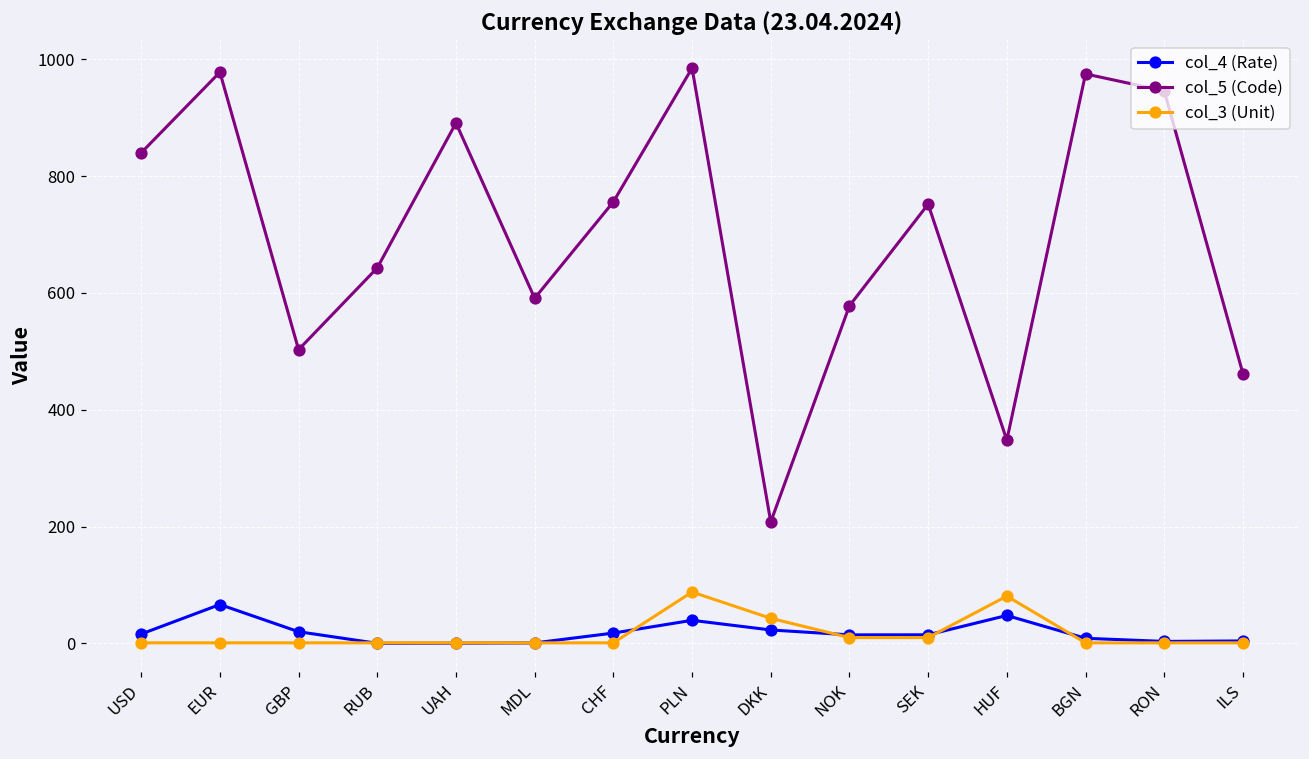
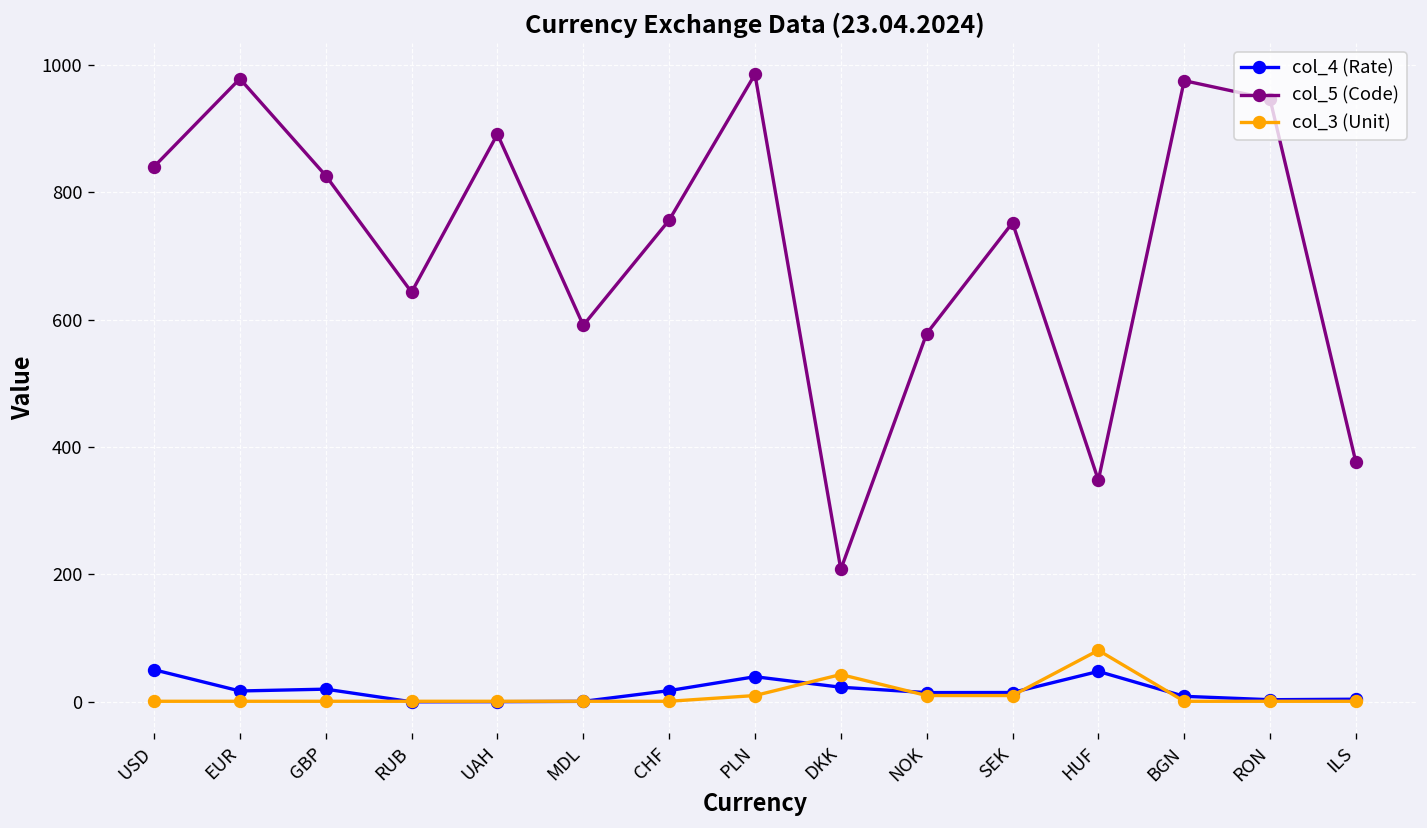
  {
    "col_4 (Rate)": {
-     "USD": 20,
-     "EUR": 70,
+     "USD": 50,
+     "EUR": 20,
      "GBP": 20,
      "CHF": 20,
      "PLN": 40,
      "DKK": 20,
      "HUF": 50,
      "BGN": 10
    },
    "col_5 (Code)": {
      "USD": 840,
      "EUR": 980,
-     "GBP": 500,
+     "GBP": 830,
      "RUB": 640,
      "UAH": 890,
      "MDL": 590,
      "CHF": 760,
      "PLN": 990,
      "DKK": 210,
      "NOK": 580,
      "SEK": 750,
      "HUF": 350,
      "BGN": 980,
-     "ILS": 460
+     "ILS": 380
    },
    "col_3 (Unit)": {
      "USD": 0,
      "EUR": 0,
      "GBP": 0,
      "CHF": 0,
-     "PLN": 90,
+     "PLN": 10,
      "DKK": 40,
      "HUF": 80,
      "BGN": 0
    }
  }
